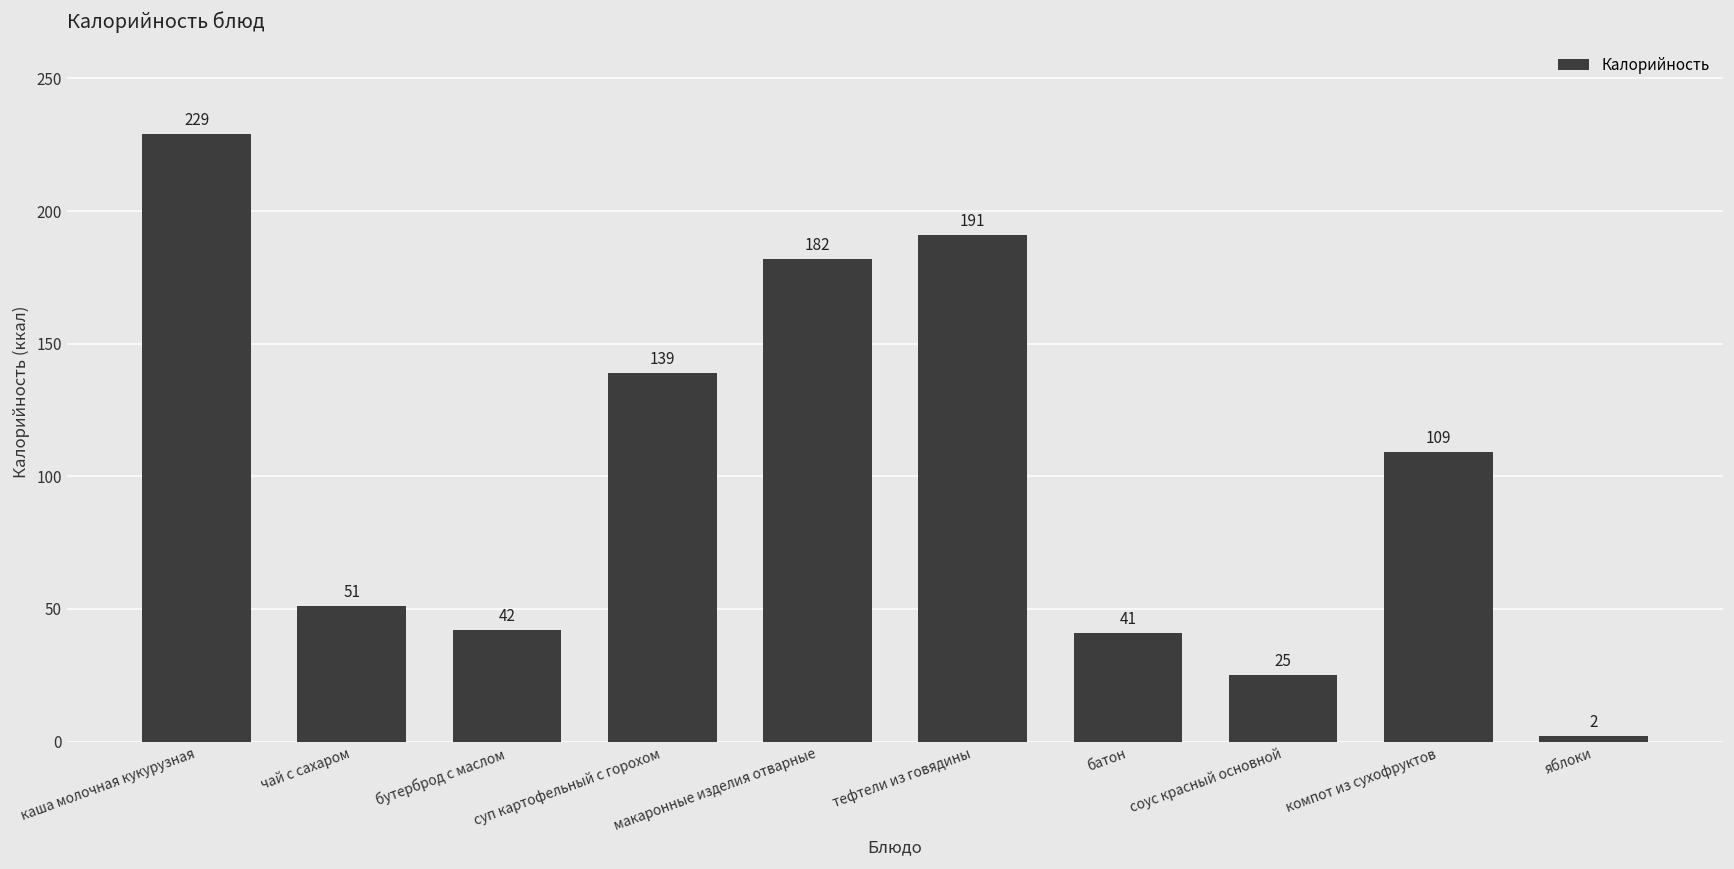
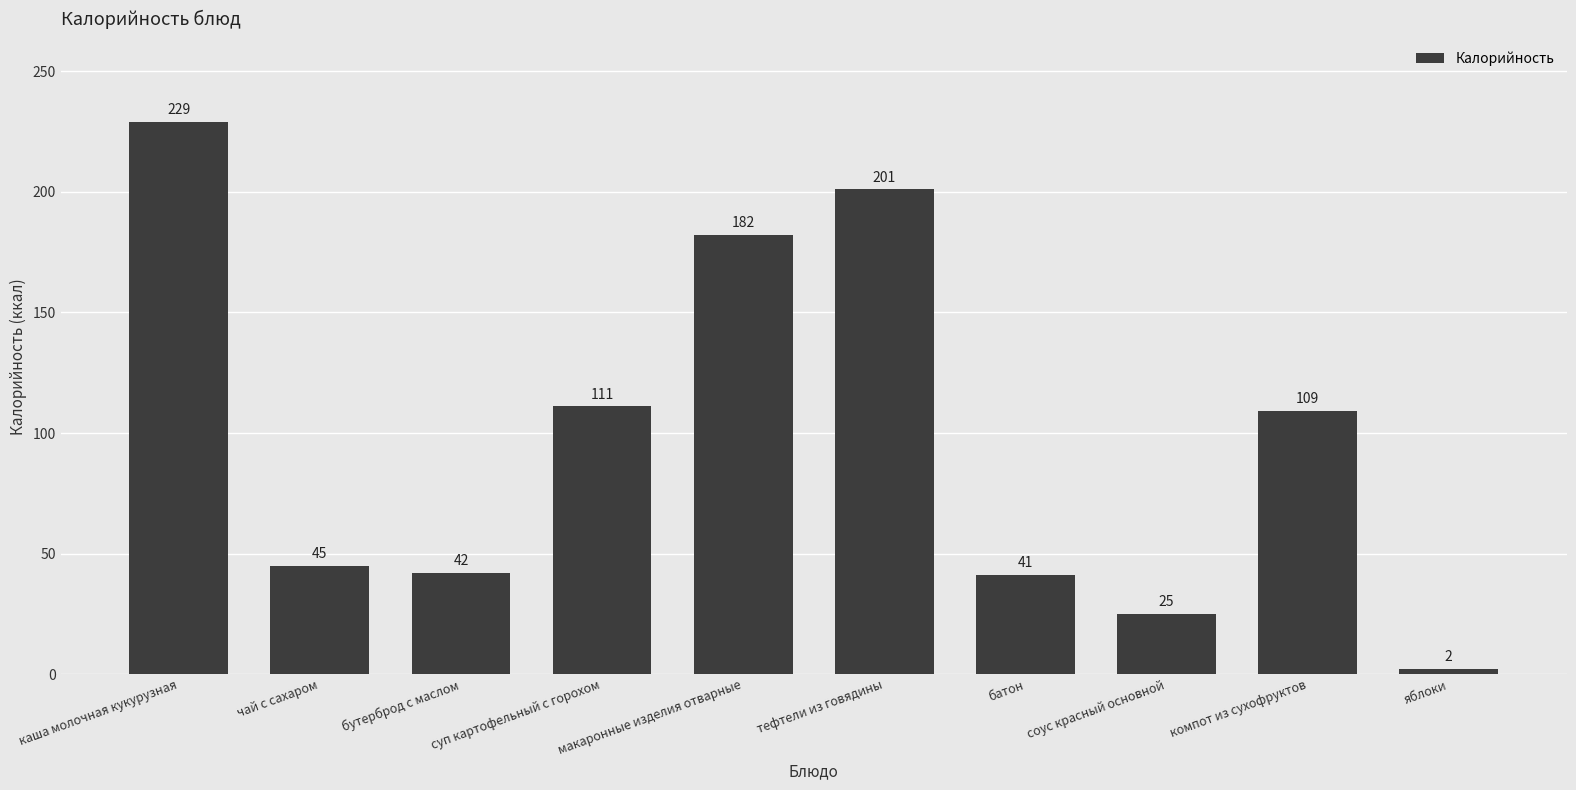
  {
    "каша молочная кукурузная": 229,
-   "чай с сахаром": 51,
+   "чай с сахаром": 45,
    "бутерброд с маслом": 42,
-   "суп картофельный с горохом": 139,
+   "суп картофельный с горохом": 111,
    "макаронные изделия отварные": 182,
-   "тефтели из говядины": 191,
+   "тефтели из говядины": 201,
    "батон": 41,
    "соус красный основной": 25,
    "компот из сухофруктов": 109,
    "яблоки": 2
  }
